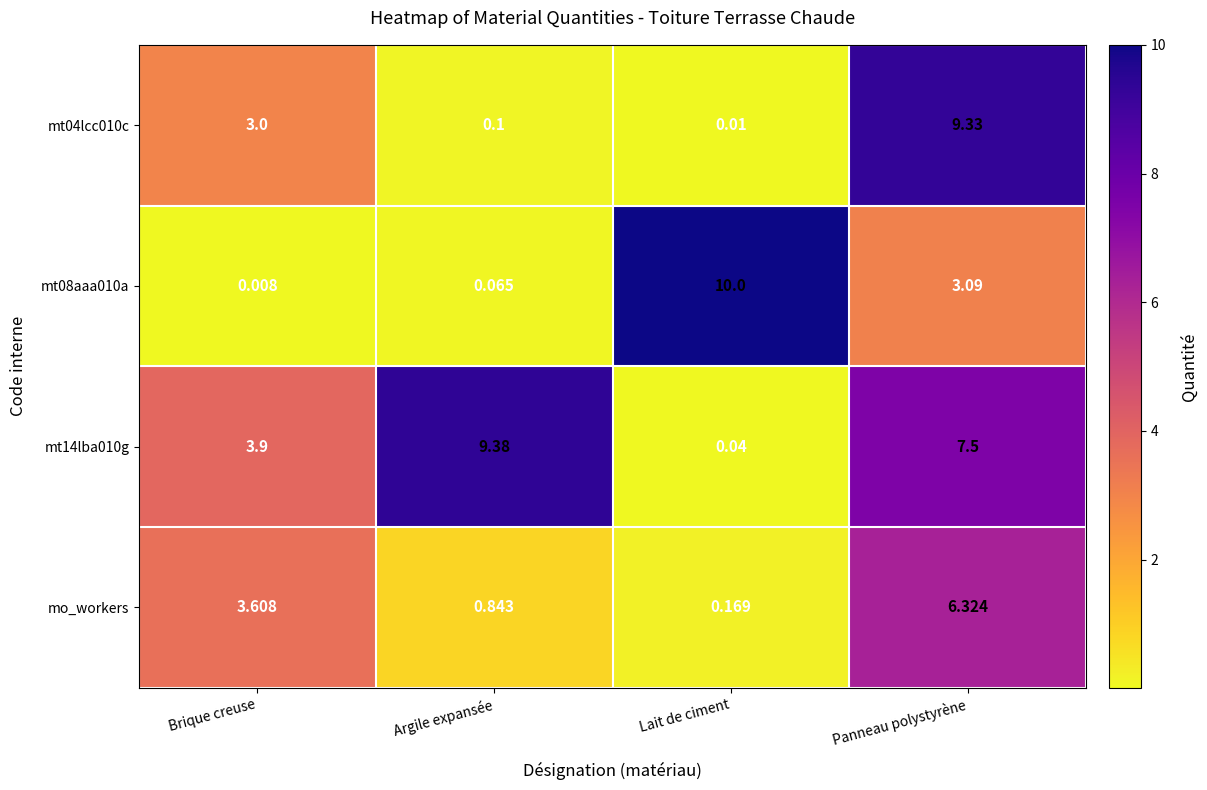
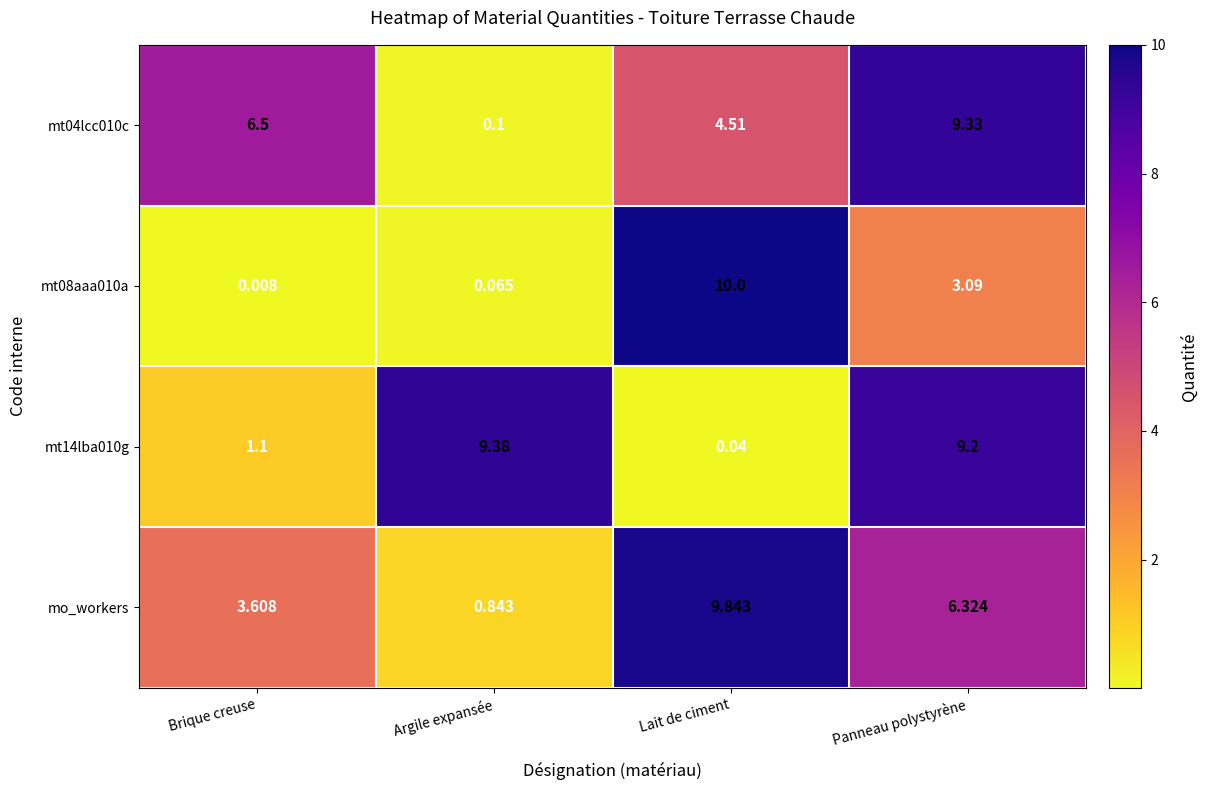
  {
    "mt04lcc010c": {
-     "Brique creuse": 3.0,
+     "Brique creuse": 6.5,
      "Argile expansée": 0.1,
-     "Lait de ciment": 0.01,
+     "Lait de ciment": 4.51,
      "Panneau polystyrène": 9.33
    },
    "mt08aaa010a": {
      "Brique creuse": 0.008,
      "Argile expansée": 0.065,
      "Lait de ciment": 10.0,
      "Panneau polystyrène": 3.09
    },
    "mt14lba010g": {
-     "Brique creuse": 3.9,
+     "Brique creuse": 1.1,
      "Argile expansée": 9.38,
      "Lait de ciment": 0.04,
-     "Panneau polystyrène": 7.5
+     "Panneau polystyrène": 9.2
    },
    "mo_workers": {
      "Brique creuse": 3.608,
      "Argile expansée": 0.843,
-     "Lait de ciment": 0.169,
+     "Lait de ciment": 9.843,
      "Panneau polystyrène": 6.324
    }
  }
